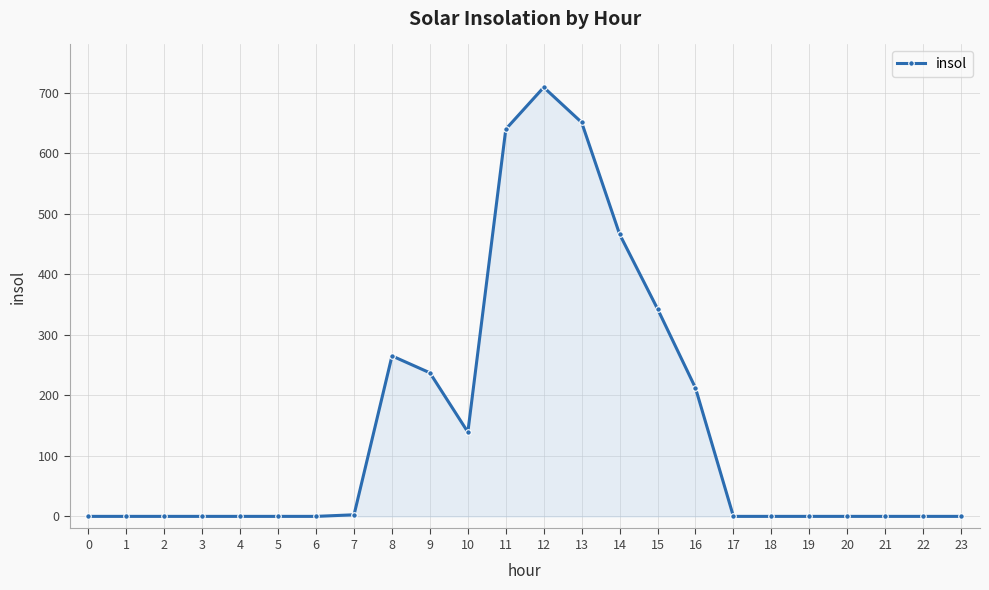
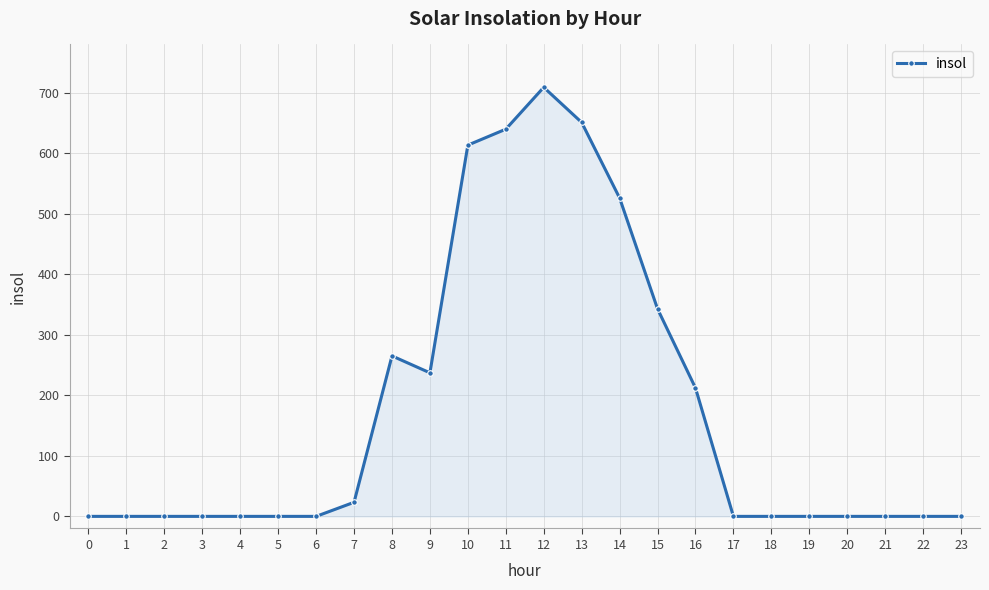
  {
    "0": 0,
    "1": 0,
    "2": 0,
    "3": 0,
    "4": 0,
    "5": 0,
    "6": 0,
-   "7": 0,
+   "7": 20,
    "8": 270,
    "9": 240,
-   "10": 140,
+   "10": 610,
    "11": 640,
    "12": 710,
    "13": 650,
-   "14": 470,
+   "14": 530,
    "15": 340,
    "16": 210,
    "17": 0,
    "18": 0,
    "19": 0,
    "20": 0,
    "21": 0,
    "22": 0,
    "23": 0
  }
